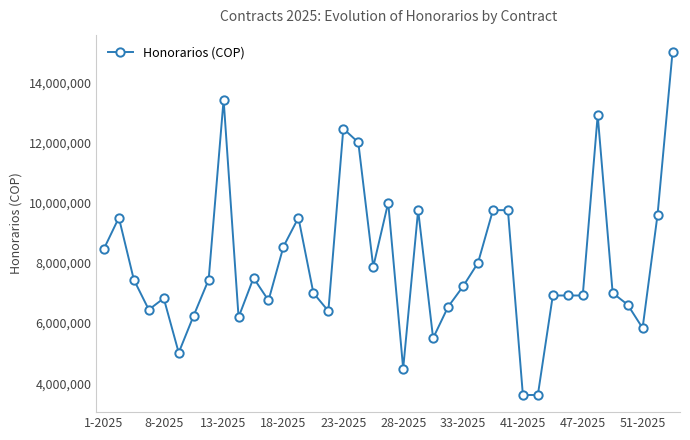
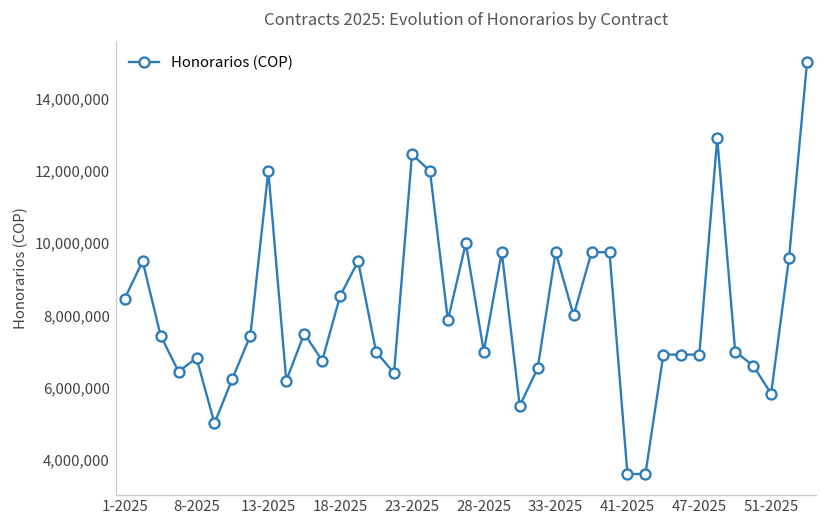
  {
    "1-2025": "8,500,000",
    "8-2025": "6,800,000",
-   "13-2025": "13,400,000",
+   "13-2025": "12,000,000",
    "18-2025": "8,500,000",
    "23-2025": "12,500,000",
-   "28-2025": "4,500,000",
-   "33-2025": "7,200,000",
+   "28-2025": "7,000,000",
+   "33-2025": "9,800,000",
    "41-2025": "3,600,000",
    "47-2025": "6,900,000",
    "51-2025": "5,800,000"
  }
